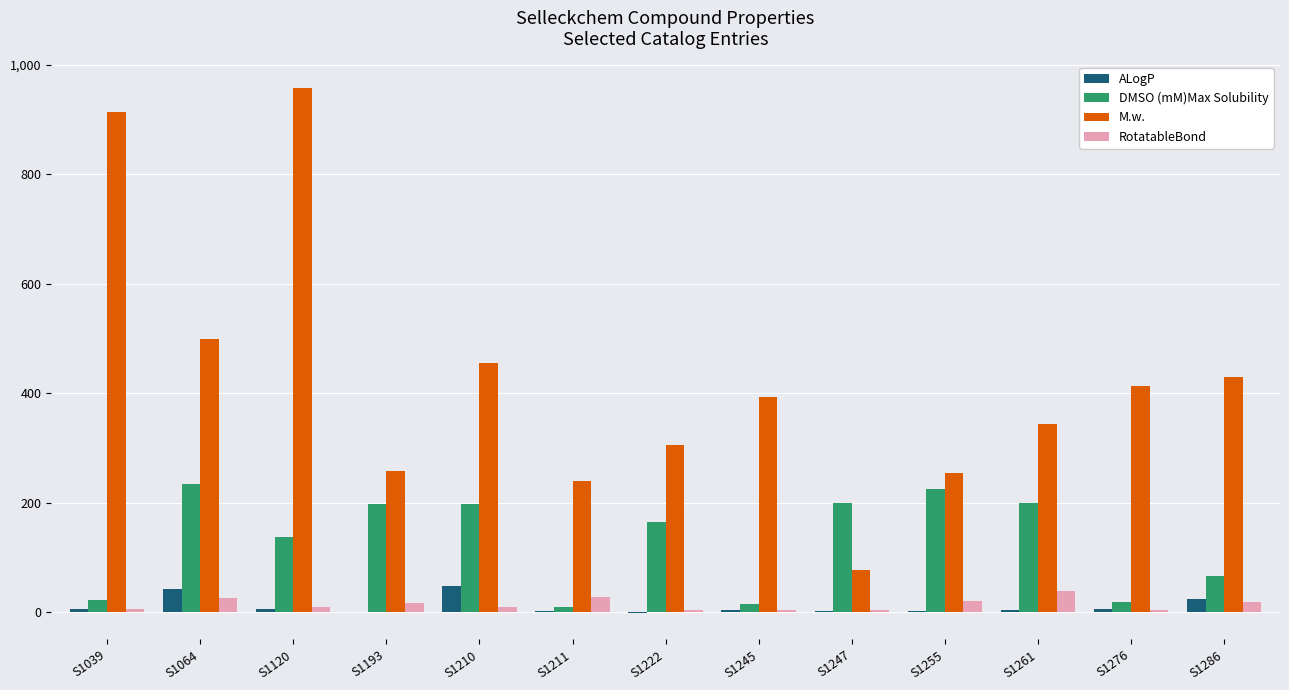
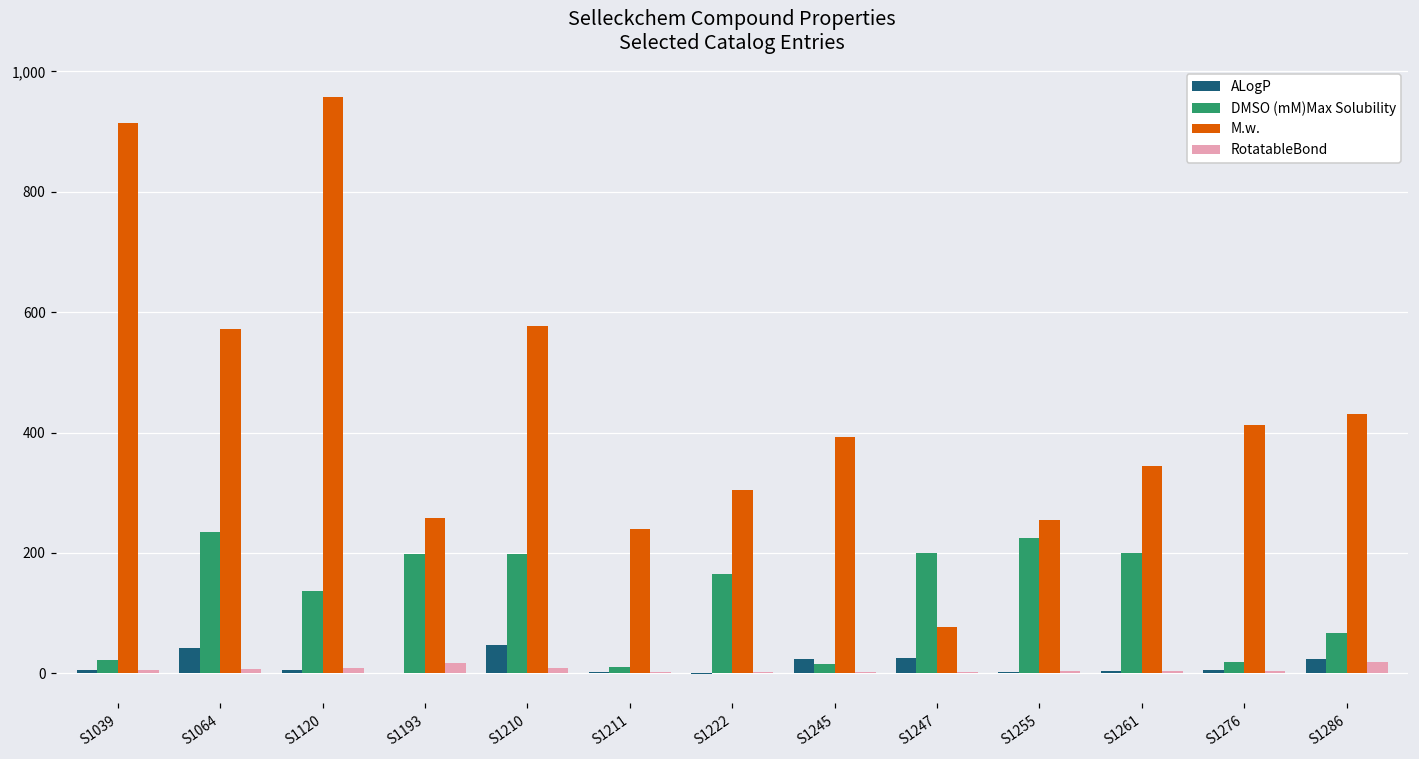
  {
    "ALogP": {
      "S1039": 10,
      "S1064": 40,
      "S1120": 10,
      "S1210": 50,
-     "S1245": 0,
-     "S1247": 0,
+     "S1245": 20,
+     "S1247": 30,
      "S1276": 10,
      "S1286": 20
    },
    "DMSO (mM)Max Solubility": {
      "S1039": 20,
      "S1064": 230,
      "S1120": 140,
      "S1193": 200,
      "S1210": 200,
      "S1211": 10,
      "S1222": 170,
      "S1245": 20,
      "S1247": 200,
      "S1255": 230,
      "S1261": 200,
      "S1276": 20,
      "S1286": 70
    },
    "M.w.": {
      "S1039": 910,
-     "S1064": 500,
+     "S1064": 570,
      "S1120": 960,
      "S1193": 260,
-     "S1210": 450,
+     "S1210": 580,
      "S1211": 240,
      "S1222": 300,
      "S1245": 390,
      "S1247": 80,
      "S1255": 250,
      "S1261": 340,
      "S1276": 410,
      "S1286": 430
    },
    "RotatableBond": {
      "S1039": 10,
-     "S1064": 30,
+     "S1064": 10,
      "S1120": 10,
      "S1193": 20,
      "S1210": 10,
-     "S1211": 30,
-     "S1255": 20,
-     "S1261": 40,
+     "S1211": 0,
+     "S1255": 0,
+     "S1261": 0,
      "S1286": 20
    }
  }
